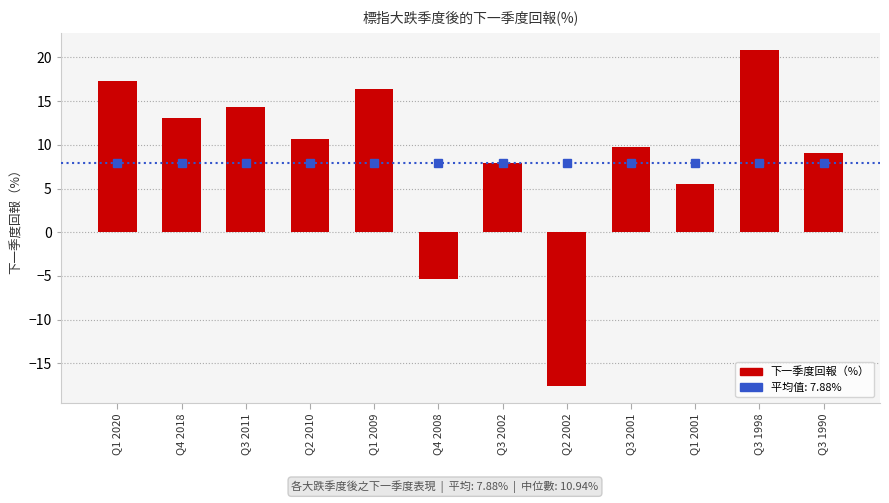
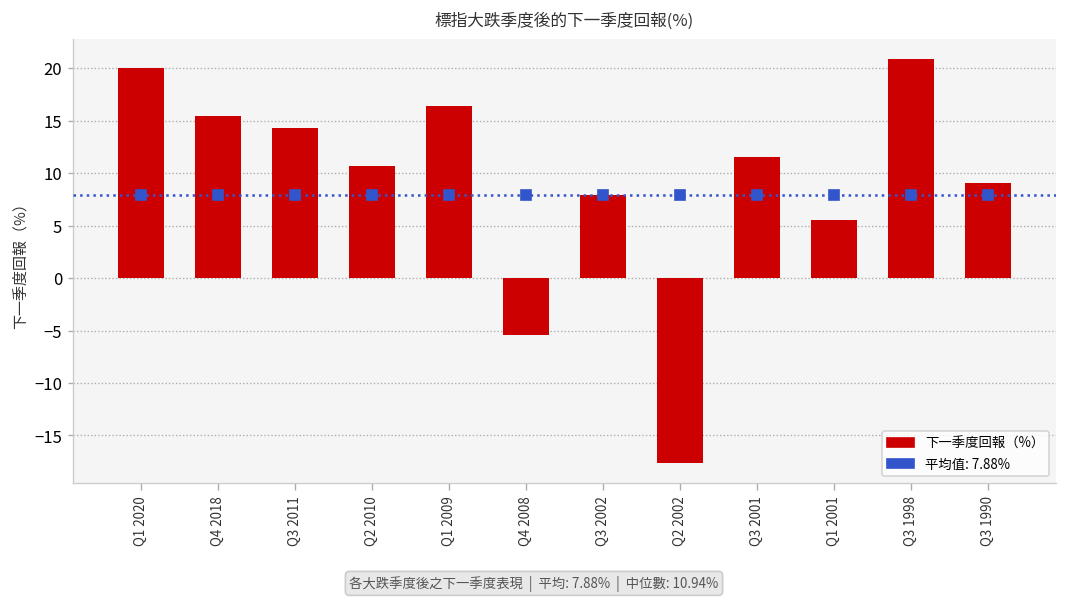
  {
    "下一季度回報（%）": {
-     "Q1 2020": 17,
-     "Q4 2018": 13,
+     "Q1 2020": 20,
+     "Q4 2018": 15,
      "Q3 2011": 14,
      "Q2 2010": 11,
      "Q1 2009": 16,
      "Q4 2008": -5,
      "Q3 2002": 8,
      "Q2 2002": -18,
-     "Q3 2001": 10,
+     "Q3 2001": 12,
      "Q1 2001": 6,
      "Q3 1998": 21,
      "Q3 1990": 9
    }
  }
